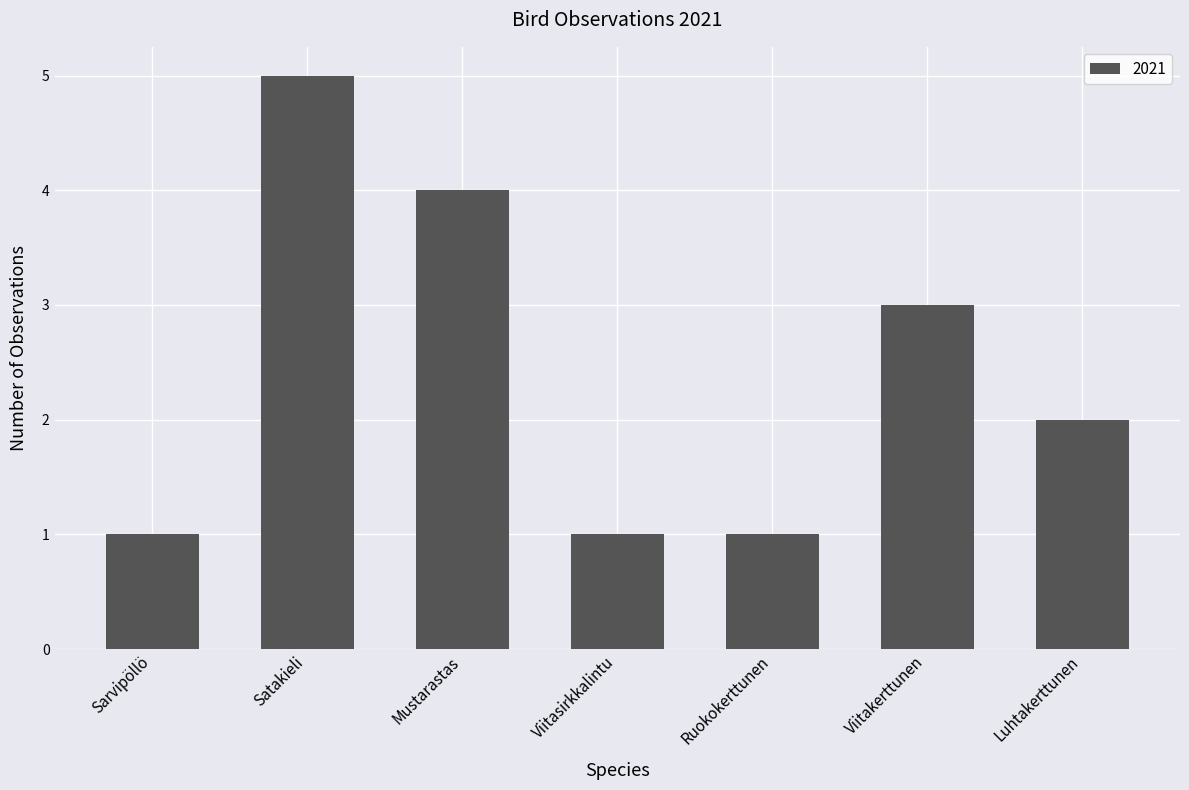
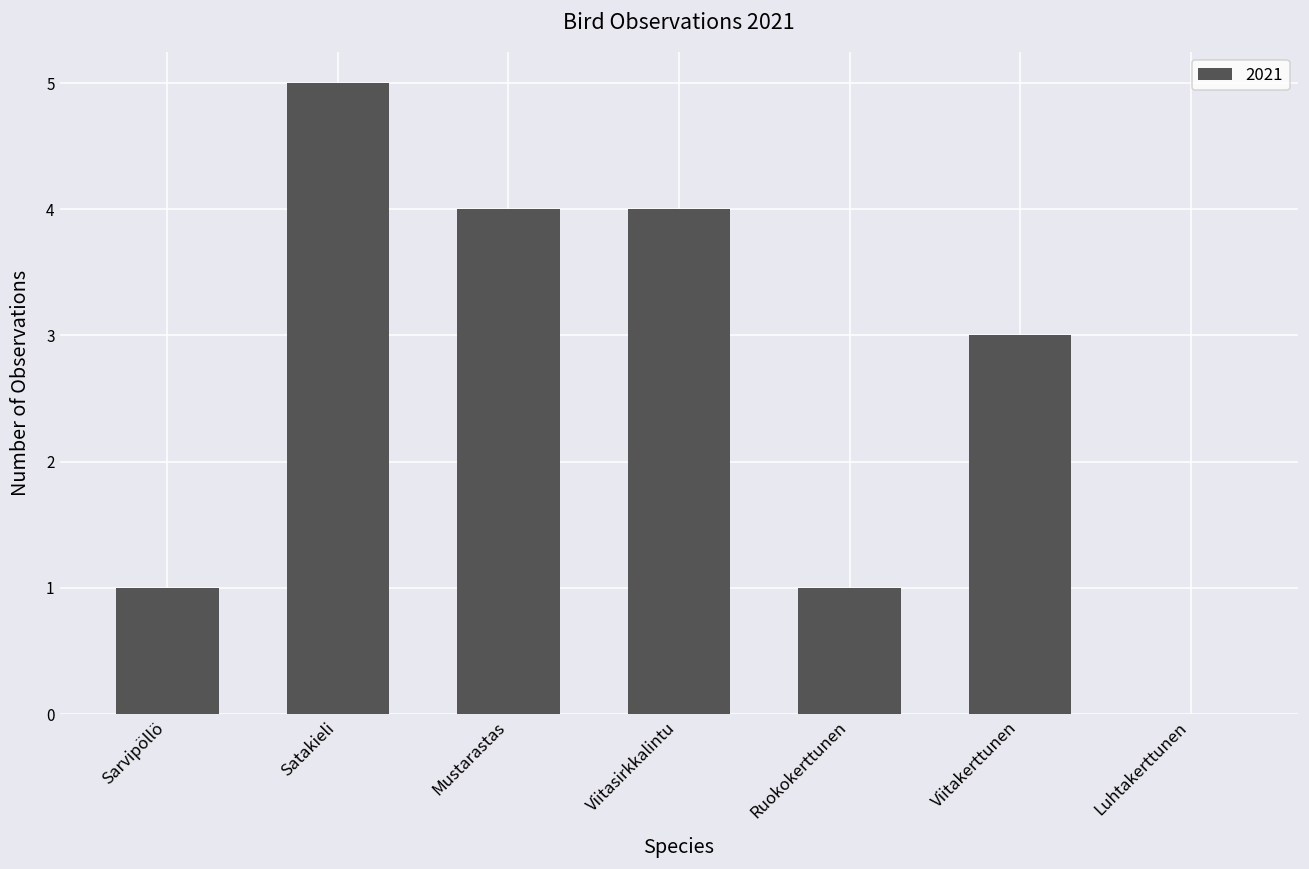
  {
    "Sarvipöllö": 1,
    "Satakieli": 5,
    "Mustarastas": 4,
-   "Viitasirkkalintu": 1,
+   "Viitasirkkalintu": 4,
    "Ruokokerttunen": 1,
    "Viitakerttunen": 3,
-   "Luhtakerttunen": 2
+   "Luhtakerttunen": 0
  }
